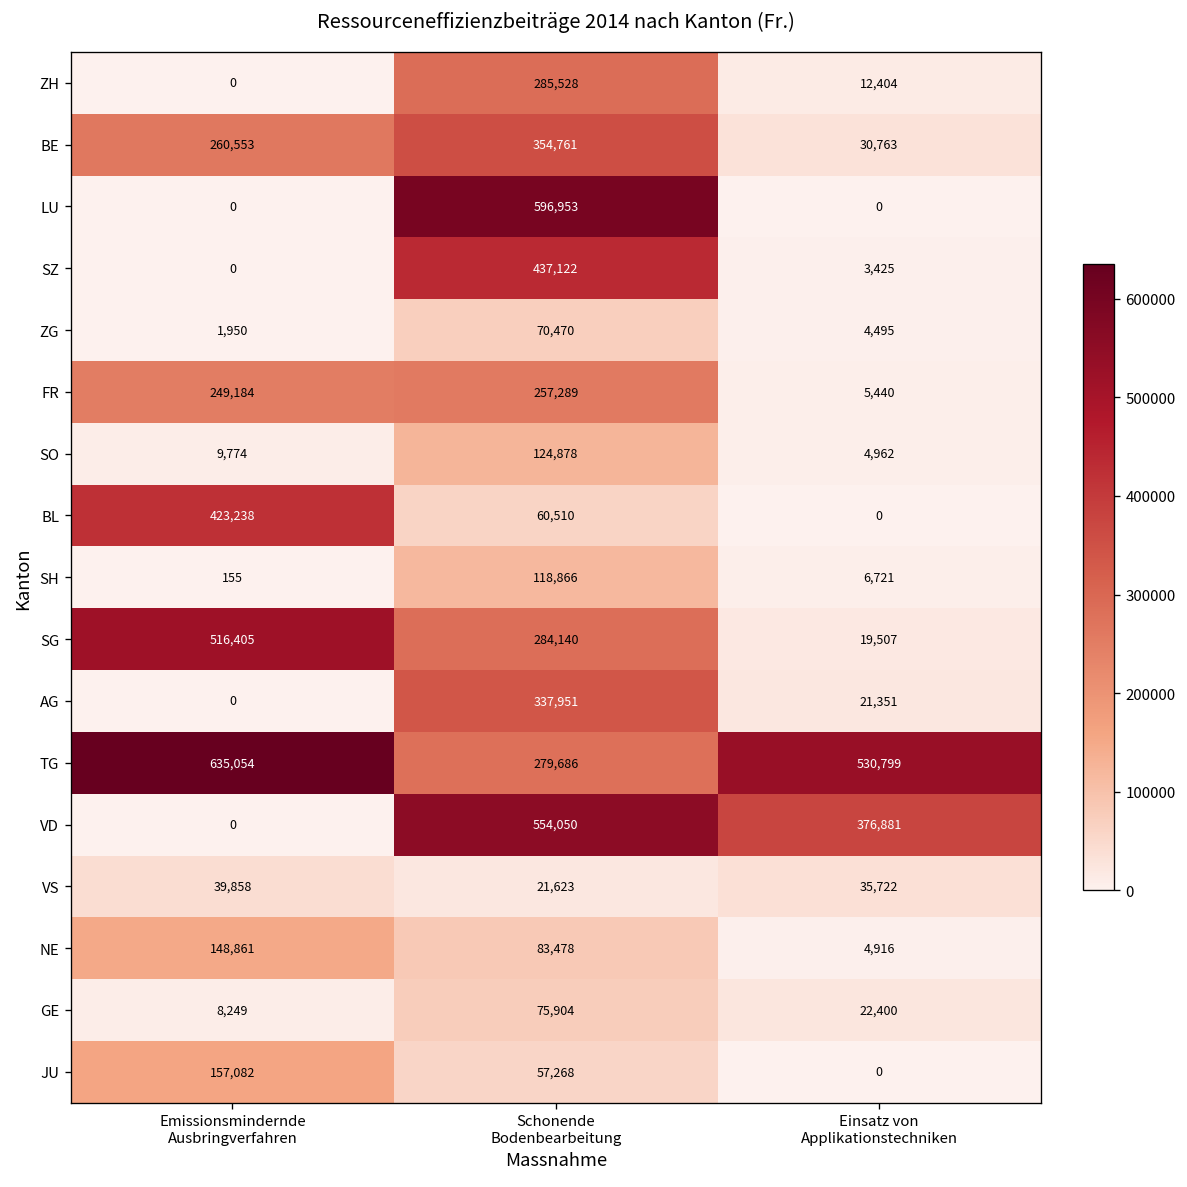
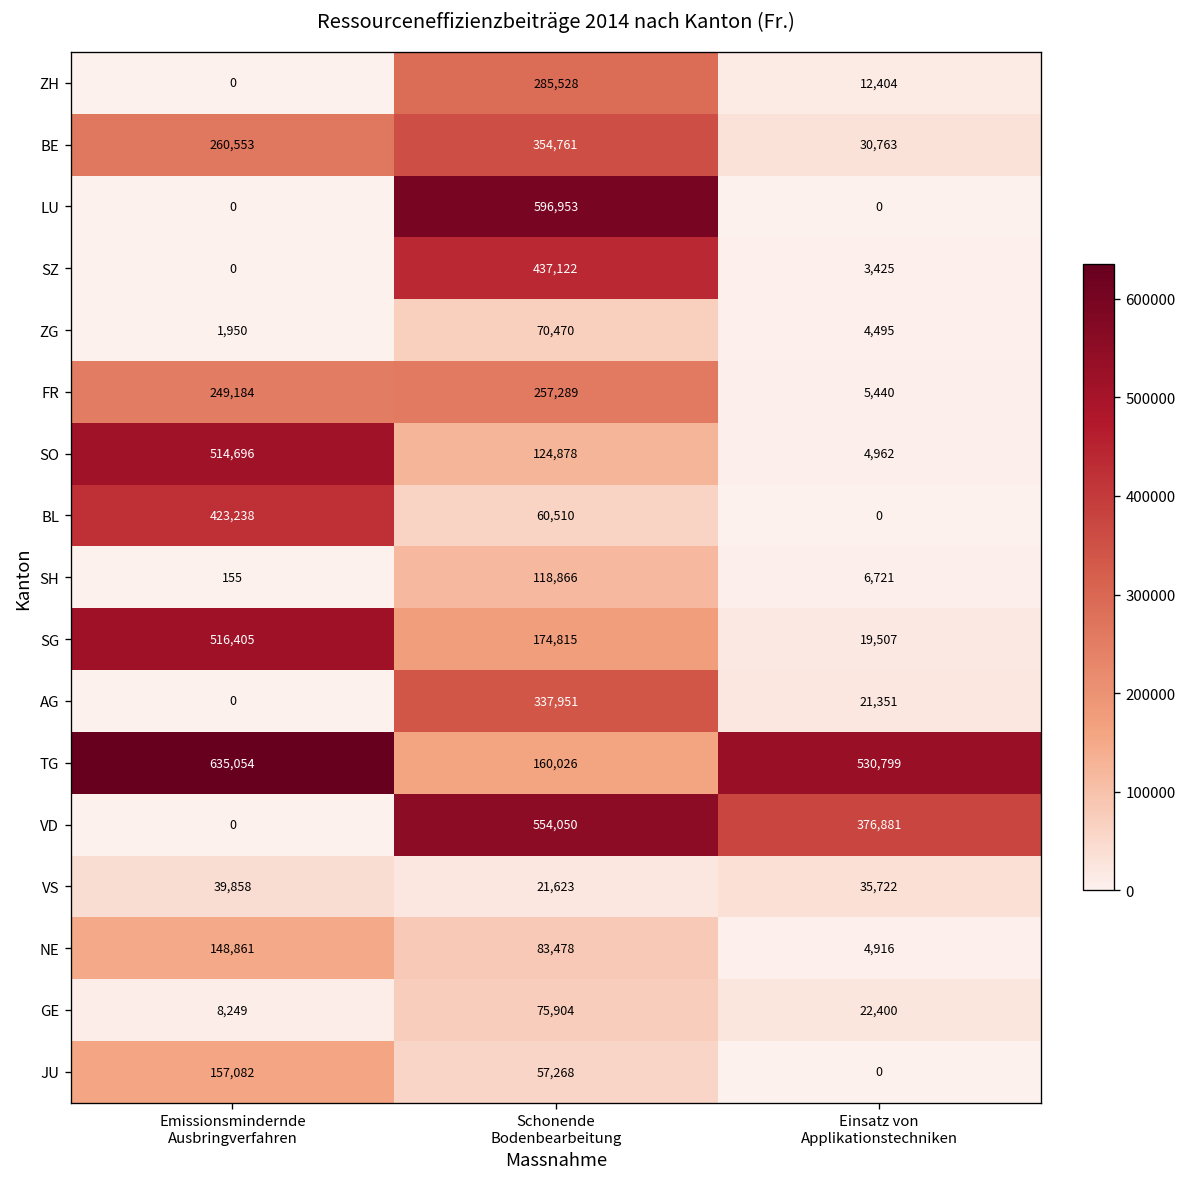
  {
    "ZH": {
      "Emissionsmindernde Ausbringverfahren": "0",
      "Schonende Bodenbearbeitung": "285,528",
      "Einsatz von Applikationstechniken": "12,404"
    },
    "BE": {
      "Emissionsmindernde Ausbringverfahren": "260,553",
      "Schonende Bodenbearbeitung": "354,761",
      "Einsatz von Applikationstechniken": "30,763"
    },
    "LU": {
      "Emissionsmindernde Ausbringverfahren": "0",
      "Schonende Bodenbearbeitung": "596,953",
      "Einsatz von Applikationstechniken": "0"
    },
    "SZ": {
      "Emissionsmindernde Ausbringverfahren": "0",
      "Schonende Bodenbearbeitung": "437,122",
      "Einsatz von Applikationstechniken": "3,425"
    },
    "ZG": {
      "Emissionsmindernde Ausbringverfahren": "1,950",
      "Schonende Bodenbearbeitung": "70,470",
      "Einsatz von Applikationstechniken": "4,495"
    },
    "FR": {
      "Emissionsmindernde Ausbringverfahren": "249,184",
      "Schonende Bodenbearbeitung": "257,289",
      "Einsatz von Applikationstechniken": "5,440"
    },
    "SO": {
-     "Emissionsmindernde Ausbringverfahren": "9,774",
+     "Emissionsmindernde Ausbringverfahren": "514,696",
      "Schonende Bodenbearbeitung": "124,878",
      "Einsatz von Applikationstechniken": "4,962"
    },
    "BL": {
      "Emissionsmindernde Ausbringverfahren": "423,238",
      "Schonende Bodenbearbeitung": "60,510",
      "Einsatz von Applikationstechniken": "0"
    },
    "SH": {
      "Emissionsmindernde Ausbringverfahren": "155",
      "Schonende Bodenbearbeitung": "118,866",
      "Einsatz von Applikationstechniken": "6,721"
    },
    "SG": {
      "Emissionsmindernde Ausbringverfahren": "516,405",
-     "Schonende Bodenbearbeitung": "284,140",
+     "Schonende Bodenbearbeitung": "174,815",
      "Einsatz von Applikationstechniken": "19,507"
    },
    "AG": {
      "Emissionsmindernde Ausbringverfahren": "0",
      "Schonende Bodenbearbeitung": "337,951",
      "Einsatz von Applikationstechniken": "21,351"
    },
    "TG": {
      "Emissionsmindernde Ausbringverfahren": "635,054",
-     "Schonende Bodenbearbeitung": "279,686",
+     "Schonende Bodenbearbeitung": "160,026",
      "Einsatz von Applikationstechniken": "530,799"
    },
    "VD": {
      "Emissionsmindernde Ausbringverfahren": "0",
      "Schonende Bodenbearbeitung": "554,050",
      "Einsatz von Applikationstechniken": "376,881"
    },
    "VS": {
      "Emissionsmindernde Ausbringverfahren": "39,858",
      "Schonende Bodenbearbeitung": "21,623",
      "Einsatz von Applikationstechniken": "35,722"
    },
    "NE": {
      "Emissionsmindernde Ausbringverfahren": "148,861",
      "Schonende Bodenbearbeitung": "83,478",
      "Einsatz von Applikationstechniken": "4,916"
    },
    "GE": {
      "Emissionsmindernde Ausbringverfahren": "8,249",
      "Schonende Bodenbearbeitung": "75,904",
      "Einsatz von Applikationstechniken": "22,400"
    },
    "JU": {
      "Emissionsmindernde Ausbringverfahren": "157,082",
      "Schonende Bodenbearbeitung": "57,268",
      "Einsatz von Applikationstechniken": "0"
    }
  }
